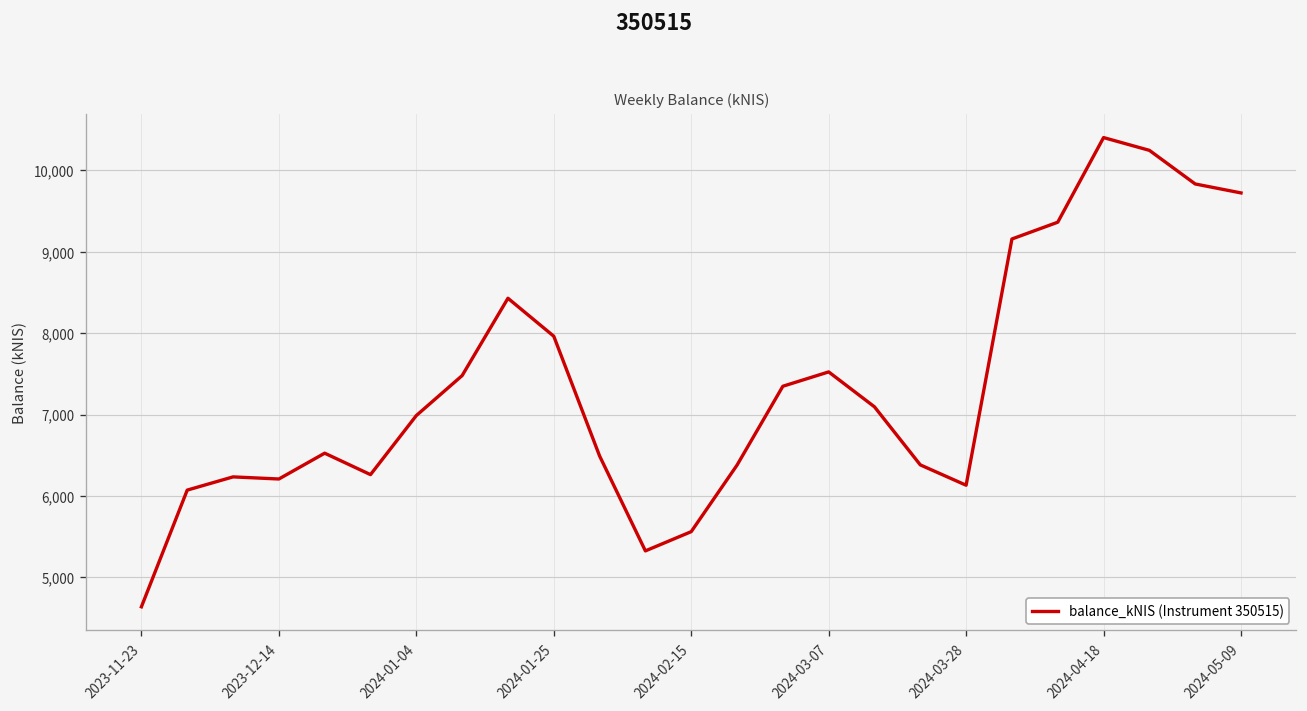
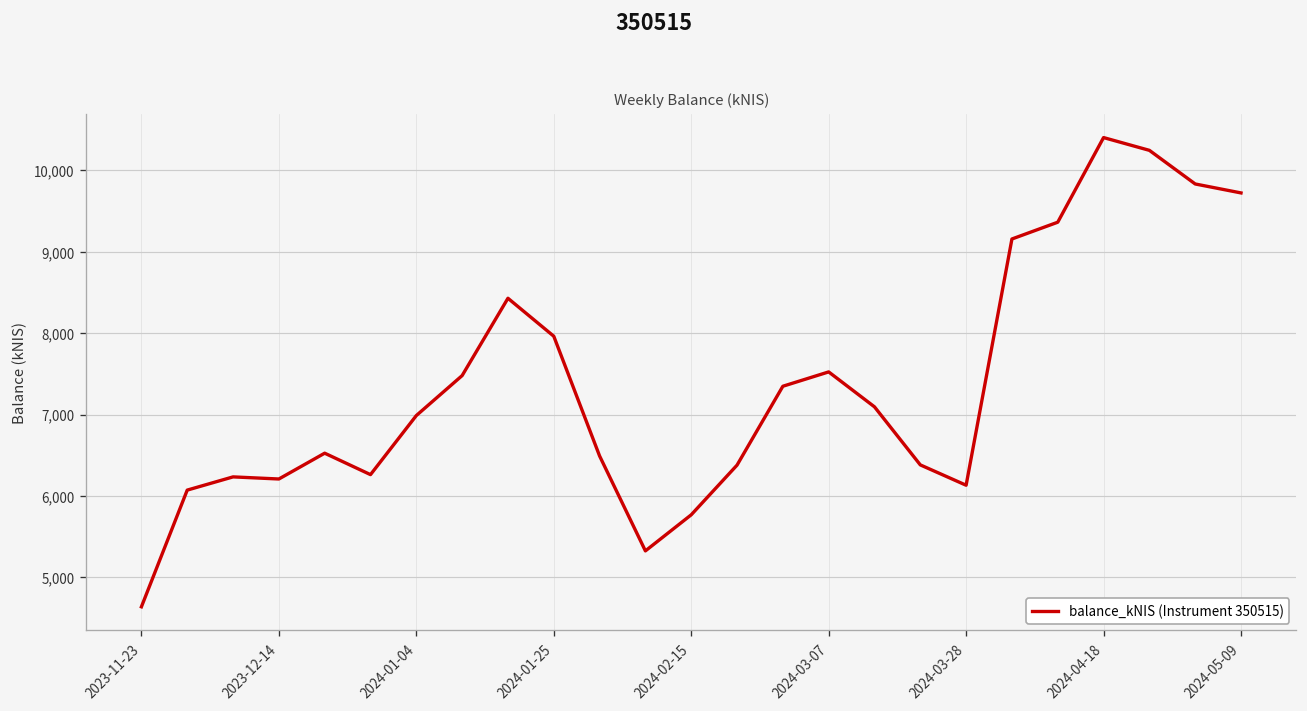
  {
    "2023-11-23": "4,600",
    "2023-12-14": "6,200",
    "2024-01-04": "7,000",
    "2024-01-25": "8,000",
-   "2024-02-15": "5,600",
+   "2024-02-15": "5,800",
    "2024-03-07": "7,500",
    "2024-03-28": "6,100",
    "2024-04-18": "10,400",
    "2024-05-09": "9,700"
  }
